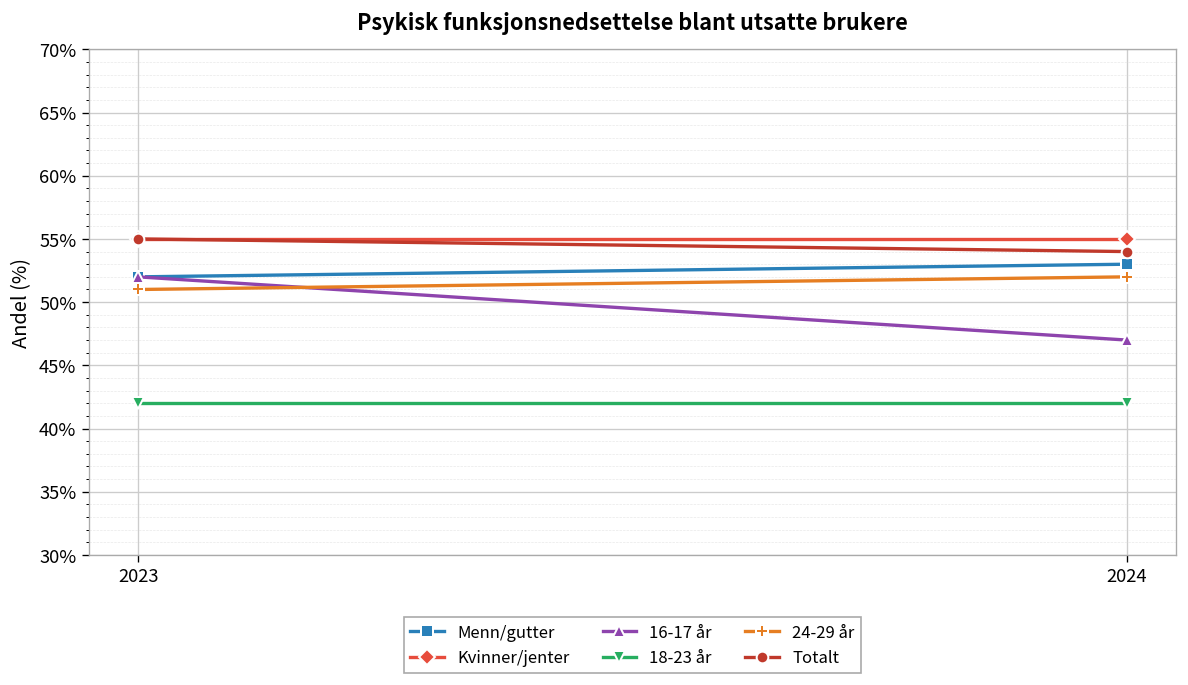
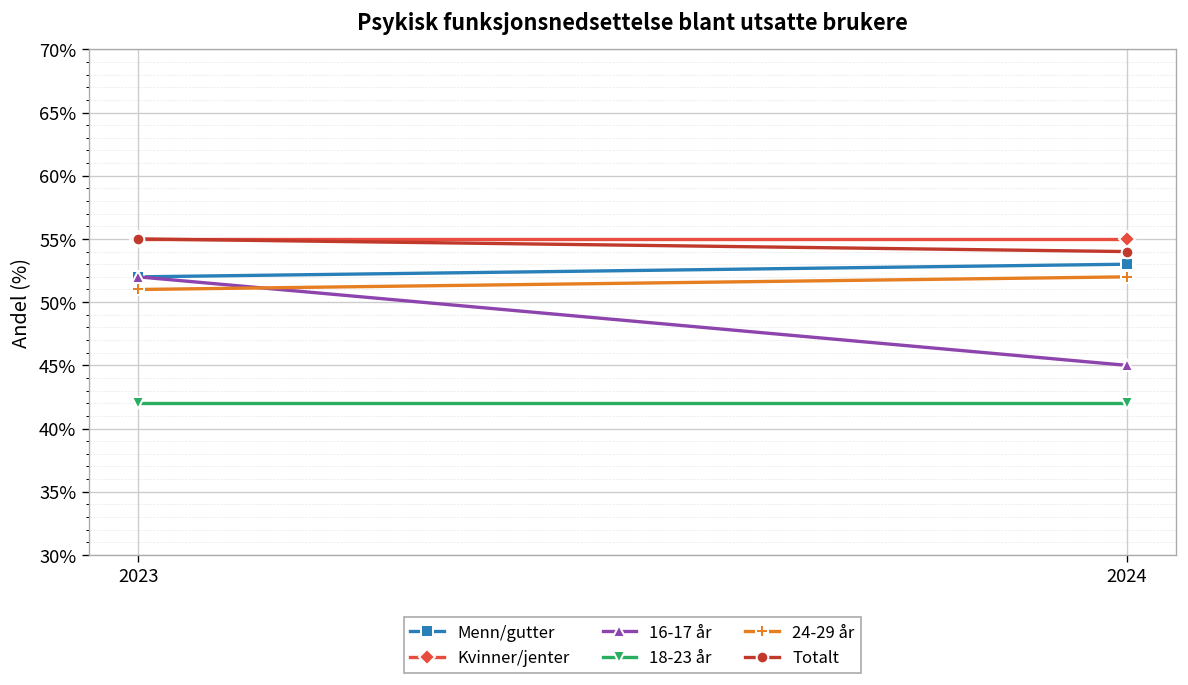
  {
    "Menn/gutter": {
      "2024": "53%"
    },
    "16-17 år": {
-     "2024": "47%"
+     "2024": "45%"
    },
    "18-23 år": {
      "2023": "42%",
      "2024": "42%"
    }
  }
